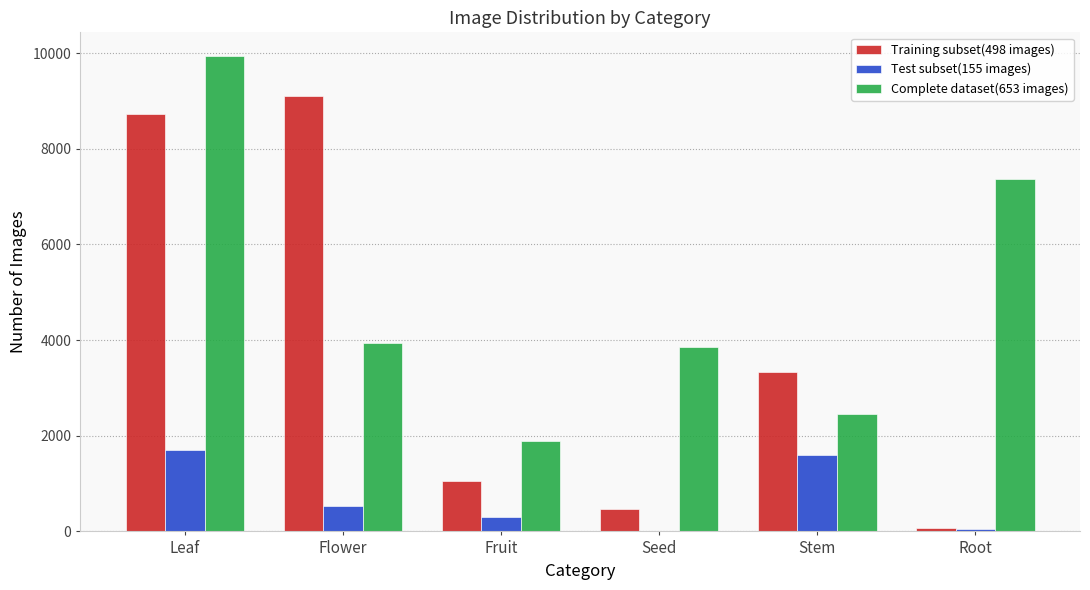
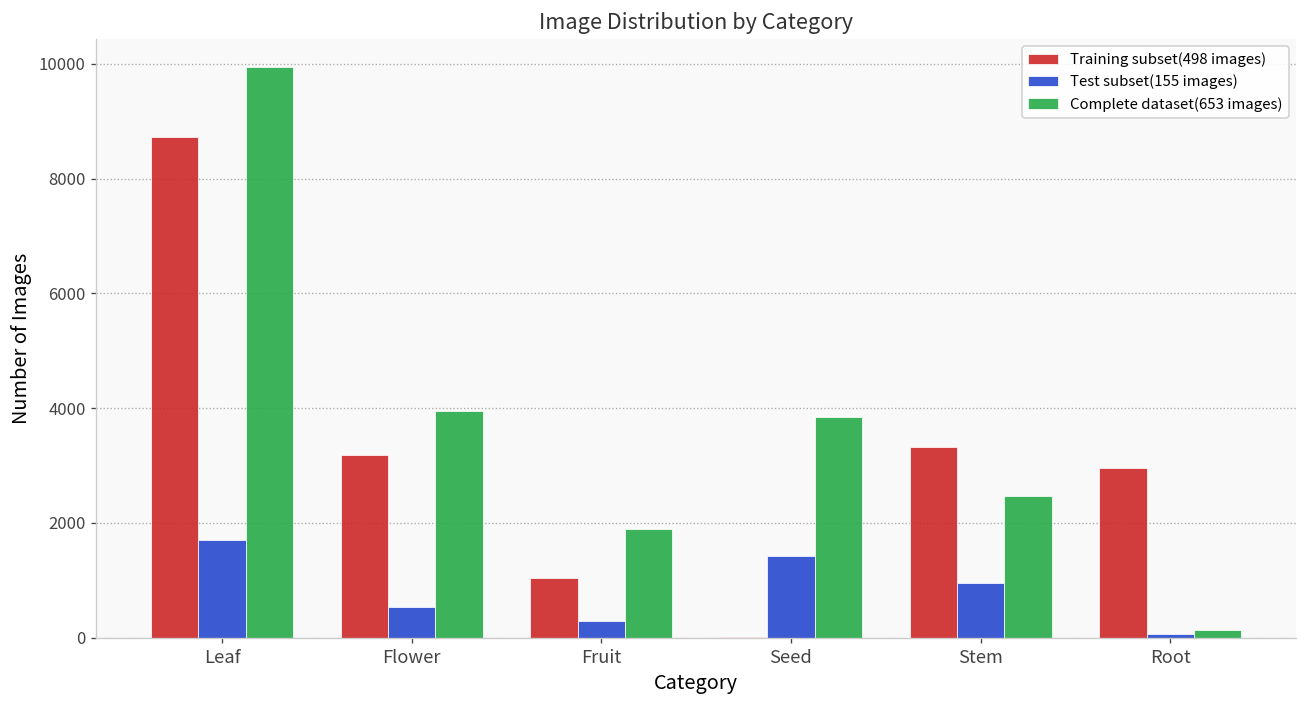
  {
    "Training subset(498 images)": {
      "Leaf": 8700,
-     "Flower": 9100,
+     "Flower": 3200,
      "Fruit": 1000,
-     "Seed": 500,
+     "Seed": 0,
      "Stem": 3300,
-     "Root": 100
+     "Root": 3000
    },
    "Test subset(155 images)": {
      "Leaf": 1700,
      "Flower": 500,
      "Fruit": 300,
-     "Seed": 0,
-     "Stem": 1600,
+     "Seed": 1400,
+     "Stem": 1000,
      "Root": 100
    },
    "Complete dataset(653 images)": {
      "Leaf": 9900,
      "Flower": 3900,
      "Fruit": 1900,
      "Seed": 3900,
      "Stem": 2500,
-     "Root": 7400
+     "Root": 100
    }
  }
